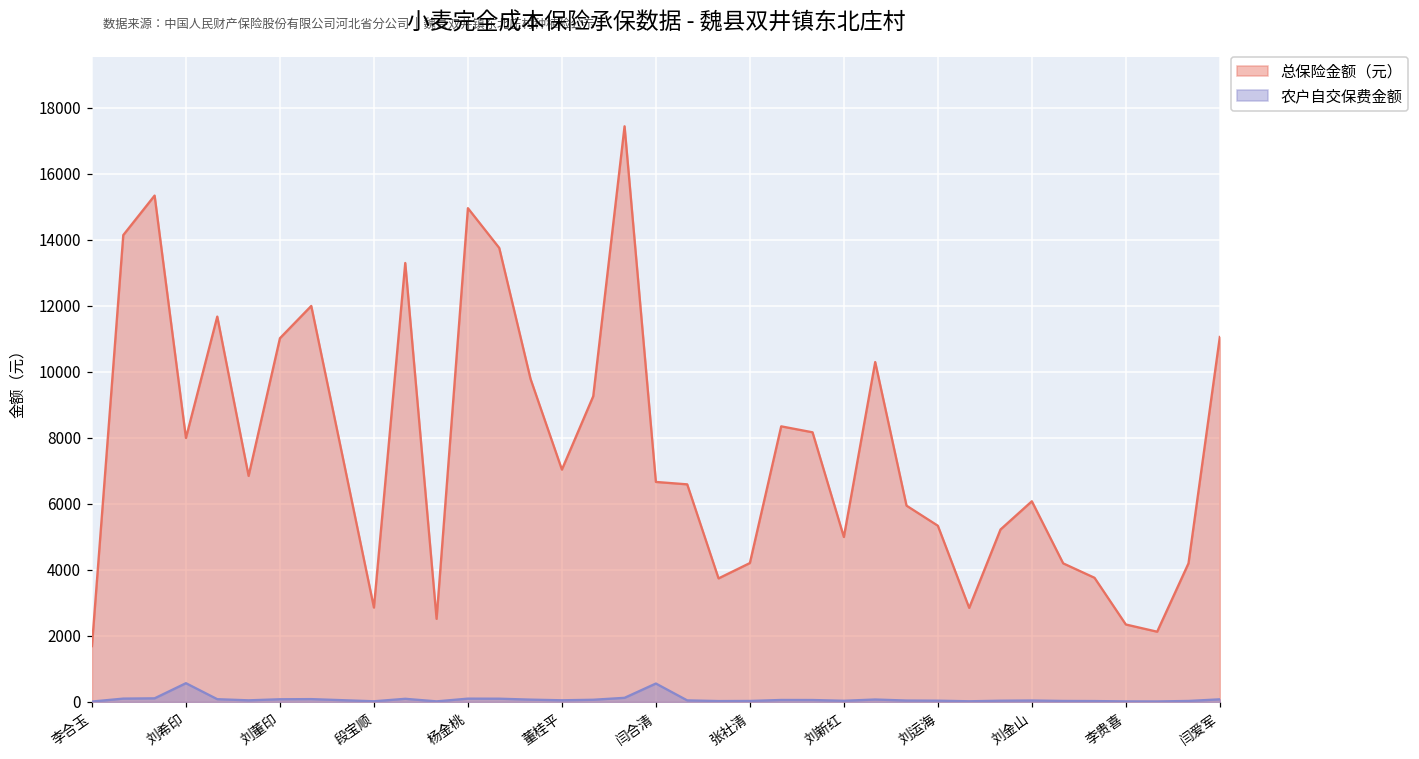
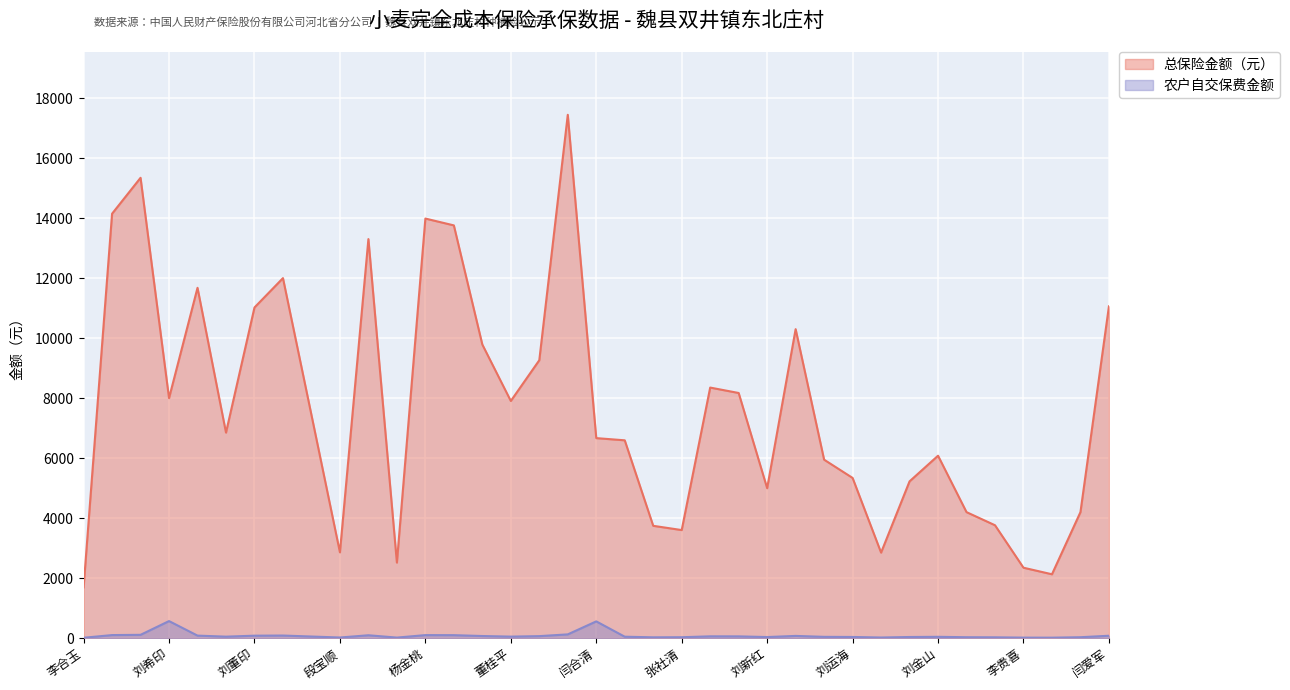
  {
    "总保险金额（元）": {
      "李合玉": 1700,
      "刘希印": 8000,
      "刘董印": 11000,
      "段宝顺": 2900,
-     "杨金桃": 15000,
-     "董桂平": 7000,
+     "杨金桃": 14000,
+     "董桂平": 7900,
      "闫合清": 6700,
-     "张社清": 4200,
+     "张社清": 3600,
      "刘新红": 5000,
      "刘运海": 5300,
      "刘金山": 6100,
      "李贵喜": 2300,
      "闫爱军": 11100
    },
    "农户自交保费金额": {
      "李合玉": 0,
      "刘希印": 600,
      "刘董印": 100,
      "段宝顺": 0,
      "杨金桃": 100,
      "董桂平": 100,
      "闫合清": 600,
      "张社清": 0,
      "刘新红": 0,
      "刘运海": 0,
      "刘金山": 0,
      "李贵喜": 0,
      "闫爱军": 100
    }
  }
